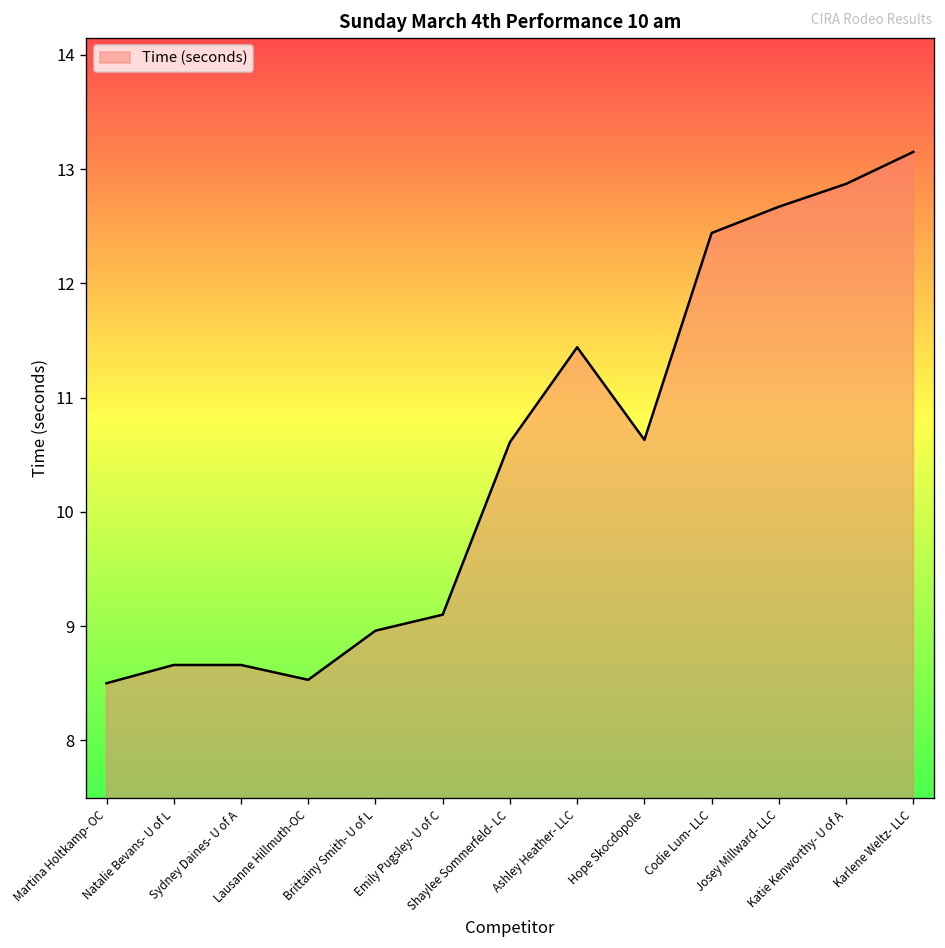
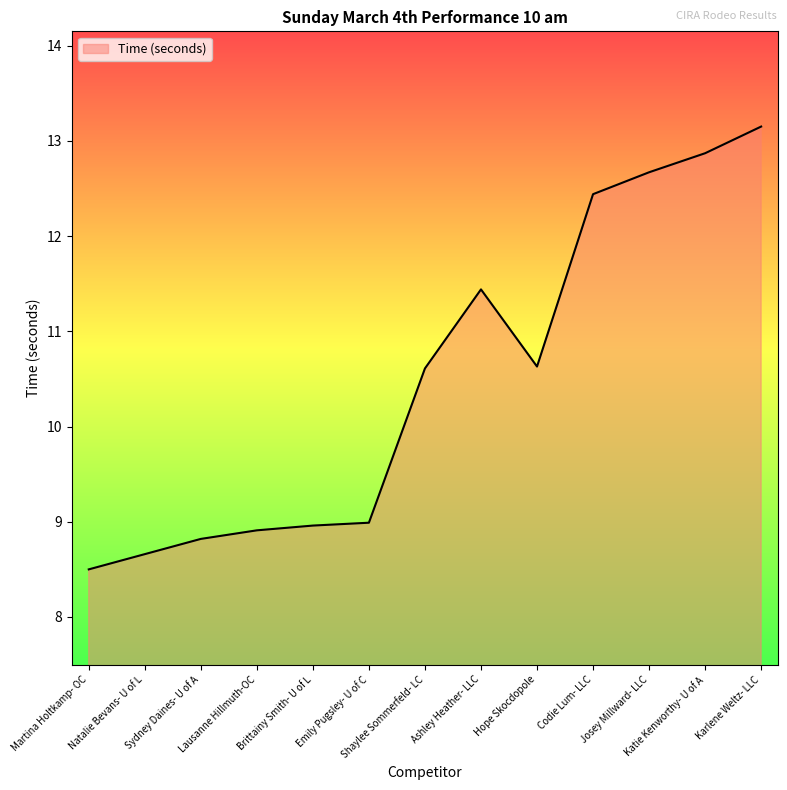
  {
    "Martina Holtkamp- OC": 8.5,
    "Natalie Bevans- U of L": 8.7,
-   "Sydney Daines- U of A": 8.7,
-   "Lausanne Hillmuth-OC": 8.5,
+   "Sydney Daines- U of A": 8.8,
+   "Lausanne Hillmuth-OC": 8.9,
    "Brittainy Smith- U of L": 9.0,
-   "Emily Pugsley- U of C": 9.1,
+   "Emily Pugsley- U of C": 9.0,
    "Shaylee Sommerfeld- LC": 10.6,
    "Ashley Heather- LLC": 11.4,
    "Hope Skocdopole": 10.6,
    "Codie Lum- LLC": 12.4,
    "Josey Millward- LLC": 12.7,
    "Katie Kenworthy- U of A": 12.9,
    "Karlene Weltz- LLC": 13.2
  }
